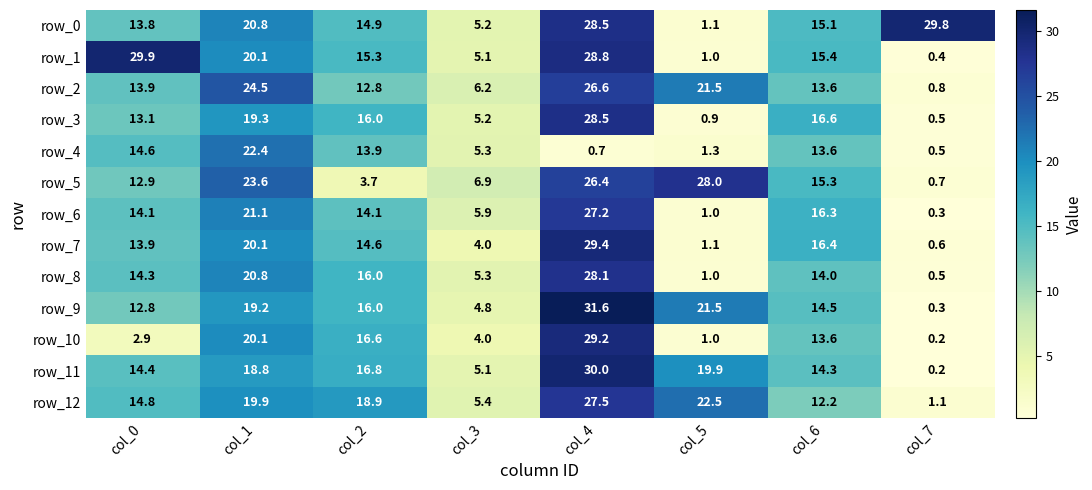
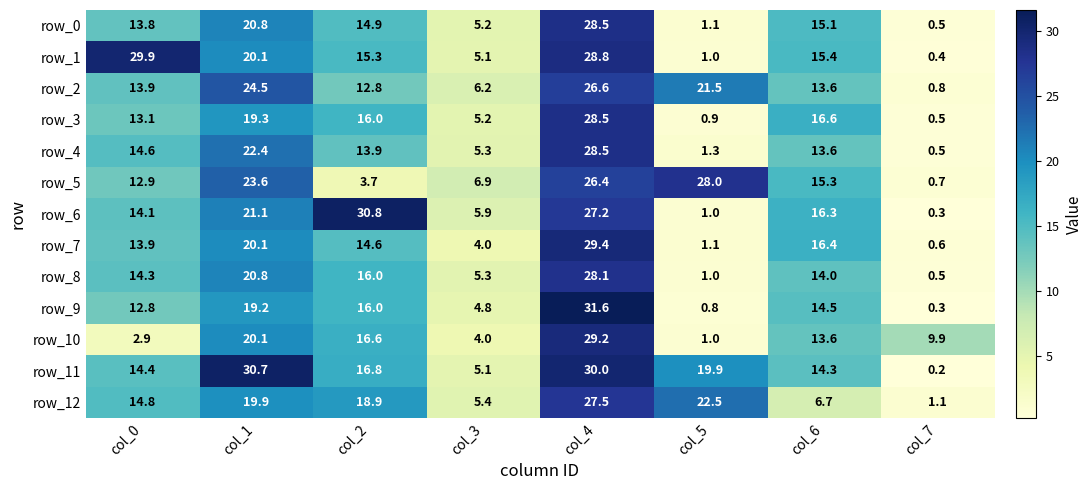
  {
    "row_0": {
      "col_0": 13.8,
      "col_1": 20.8,
      "col_2": 14.9,
      "col_3": 5.2,
      "col_4": 28.5,
      "col_5": 1.1,
      "col_6": 15.1,
-     "col_7": 29.8
+     "col_7": 0.5
    },
    "row_1": {
      "col_0": 29.9,
      "col_1": 20.1,
      "col_2": 15.3,
      "col_3": 5.1,
      "col_4": 28.8,
      "col_5": 1.0,
      "col_6": 15.4,
      "col_7": 0.4
    },
    "row_2": {
      "col_0": 13.9,
      "col_1": 24.5,
      "col_2": 12.8,
      "col_3": 6.2,
      "col_4": 26.6,
      "col_5": 21.5,
      "col_6": 13.6,
      "col_7": 0.8
    },
    "row_3": {
      "col_0": 13.1,
      "col_1": 19.3,
      "col_2": 16.0,
      "col_3": 5.2,
      "col_4": 28.5,
      "col_5": 0.9,
      "col_6": 16.6,
      "col_7": 0.5
    },
    "row_4": {
      "col_0": 14.6,
      "col_1": 22.4,
      "col_2": 13.9,
      "col_3": 5.3,
-     "col_4": 0.7,
+     "col_4": 28.5,
      "col_5": 1.3,
      "col_6": 13.6,
      "col_7": 0.5
    },
    "row_5": {
      "col_0": 12.9,
      "col_1": 23.6,
      "col_2": 3.7,
      "col_3": 6.9,
      "col_4": 26.4,
      "col_5": 28.0,
      "col_6": 15.3,
      "col_7": 0.7
    },
    "row_6": {
      "col_0": 14.1,
      "col_1": 21.1,
-     "col_2": 14.1,
+     "col_2": 30.8,
      "col_3": 5.9,
      "col_4": 27.2,
      "col_5": 1.0,
      "col_6": 16.3,
      "col_7": 0.3
    },
    "row_7": {
      "col_0": 13.9,
      "col_1": 20.1,
      "col_2": 14.6,
      "col_3": 4.0,
      "col_4": 29.4,
      "col_5": 1.1,
      "col_6": 16.4,
      "col_7": 0.6
    },
    "row_8": {
      "col_0": 14.3,
      "col_1": 20.8,
      "col_2": 16.0,
      "col_3": 5.3,
      "col_4": 28.1,
      "col_5": 1.0,
      "col_6": 14.0,
      "col_7": 0.5
    },
    "row_9": {
      "col_0": 12.8,
      "col_1": 19.2,
      "col_2": 16.0,
      "col_3": 4.8,
      "col_4": 31.6,
-     "col_5": 21.5,
+     "col_5": 0.8,
      "col_6": 14.5,
      "col_7": 0.3
    },
    "row_10": {
      "col_0": 2.9,
      "col_1": 20.1,
      "col_2": 16.6,
      "col_3": 4.0,
      "col_4": 29.2,
      "col_5": 1.0,
      "col_6": 13.6,
-     "col_7": 0.2
+     "col_7": 9.9
    },
    "row_11": {
      "col_0": 14.4,
-     "col_1": 18.8,
+     "col_1": 30.7,
      "col_2": 16.8,
      "col_3": 5.1,
      "col_4": 30.0,
      "col_5": 19.9,
      "col_6": 14.3,
      "col_7": 0.2
    },
    "row_12": {
      "col_0": 14.8,
      "col_1": 19.9,
      "col_2": 18.9,
      "col_3": 5.4,
      "col_4": 27.5,
      "col_5": 22.5,
-     "col_6": 12.2,
+     "col_6": 6.7,
      "col_7": 1.1
    }
  }
